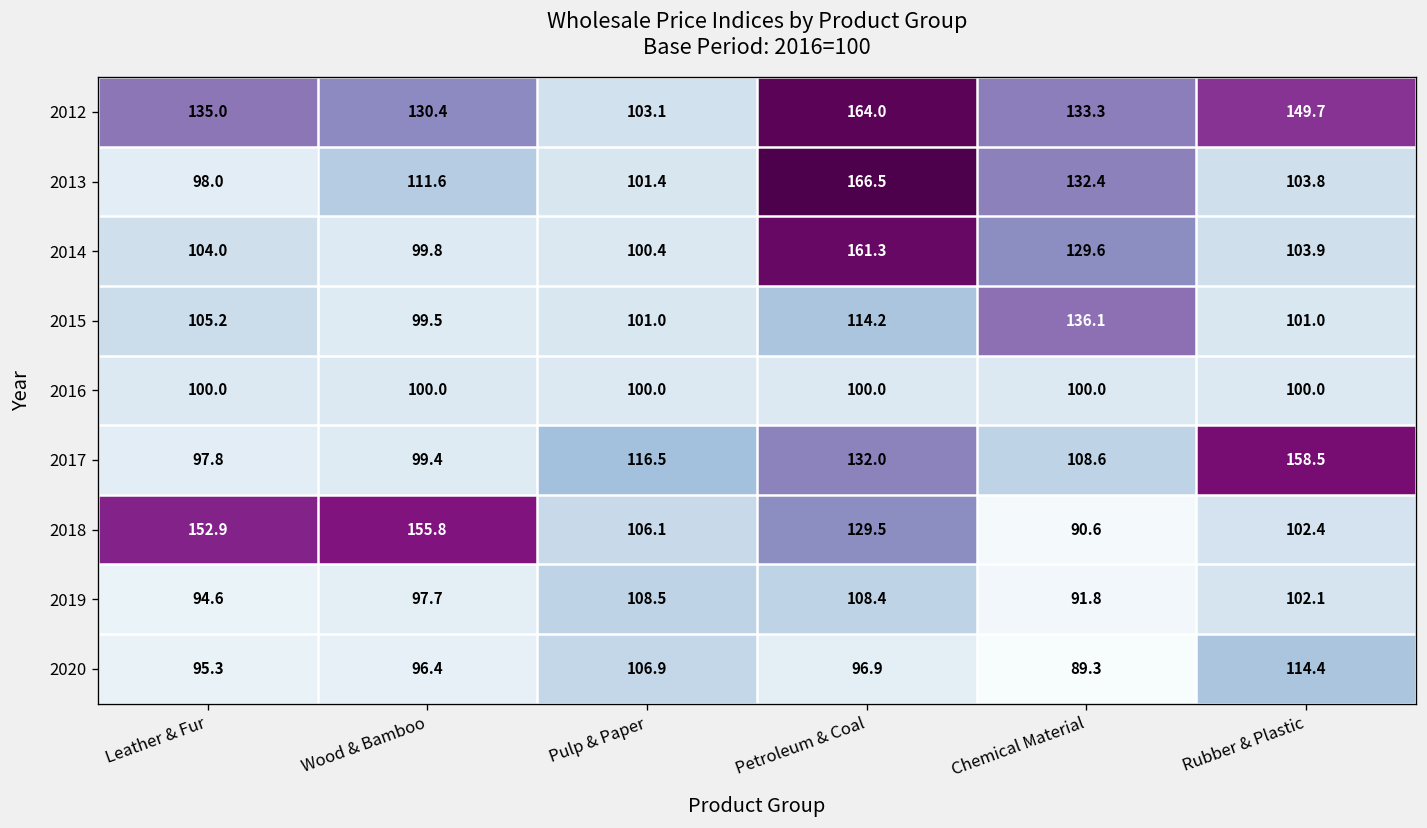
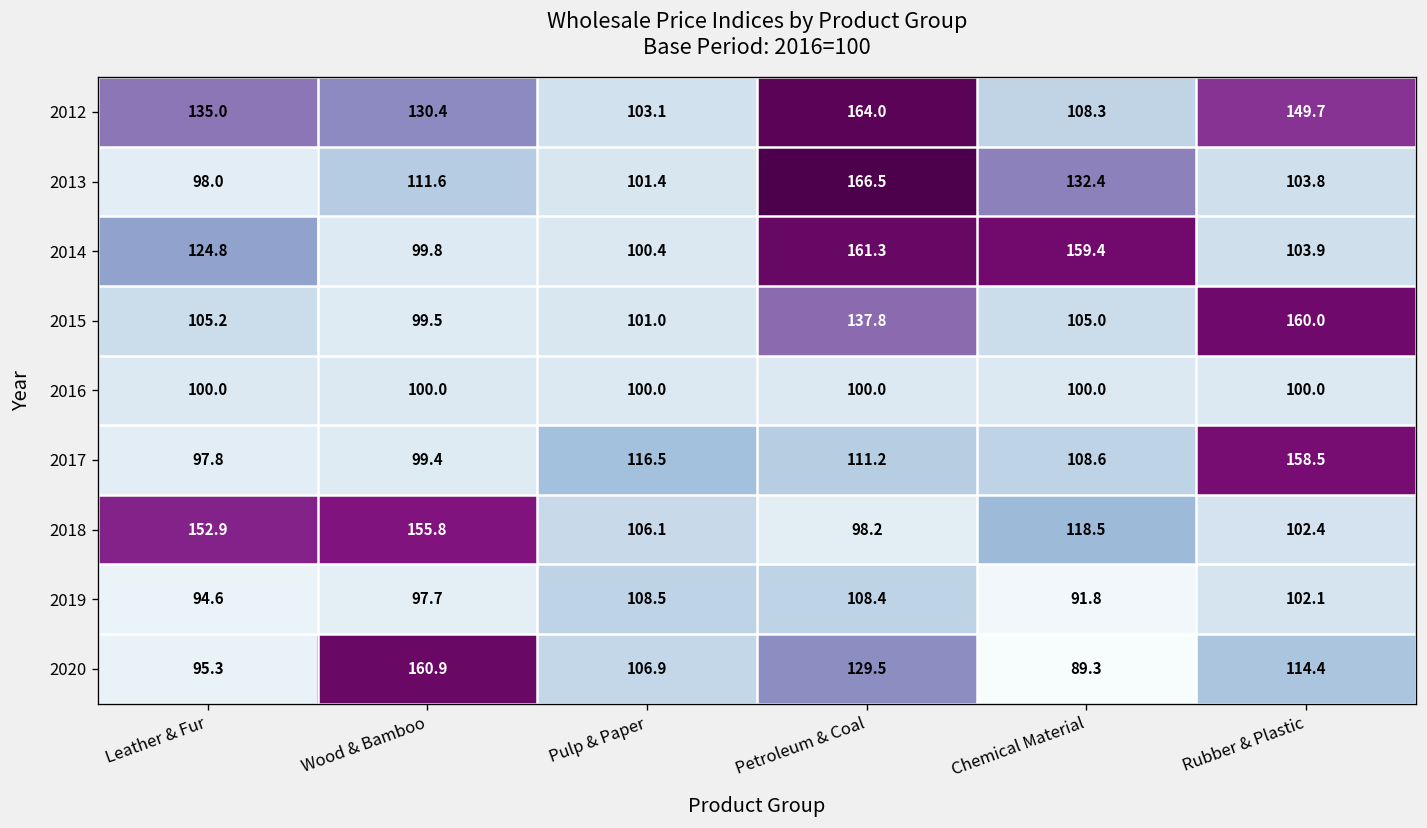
  {
    "2012": {
      "Leather & Fur": 135.0,
      "Wood & Bamboo": 130.4,
      "Pulp & Paper": 103.1,
      "Petroleum & Coal": 164.0,
-     "Chemical Material": 133.3,
+     "Chemical Material": 108.3,
      "Rubber & Plastic": 149.7
    },
    "2013": {
      "Leather & Fur": 98.0,
      "Wood & Bamboo": 111.6,
      "Pulp & Paper": 101.4,
      "Petroleum & Coal": 166.5,
      "Chemical Material": 132.4,
      "Rubber & Plastic": 103.8
    },
    "2014": {
-     "Leather & Fur": 104.0,
+     "Leather & Fur": 124.8,
      "Wood & Bamboo": 99.8,
      "Pulp & Paper": 100.4,
      "Petroleum & Coal": 161.3,
-     "Chemical Material": 129.6,
+     "Chemical Material": 159.4,
      "Rubber & Plastic": 103.9
    },
    "2015": {
      "Leather & Fur": 105.2,
      "Wood & Bamboo": 99.5,
      "Pulp & Paper": 101.0,
-     "Petroleum & Coal": 114.2,
-     "Chemical Material": 136.1,
-     "Rubber & Plastic": 101.0
+     "Petroleum & Coal": 137.8,
+     "Chemical Material": 105.0,
+     "Rubber & Plastic": 160.0
    },
    "2016": {
      "Leather & Fur": 100.0,
      "Wood & Bamboo": 100.0,
      "Pulp & Paper": 100.0,
      "Petroleum & Coal": 100.0,
      "Chemical Material": 100.0,
      "Rubber & Plastic": 100.0
    },
    "2017": {
      "Leather & Fur": 97.8,
      "Wood & Bamboo": 99.4,
      "Pulp & Paper": 116.5,
-     "Petroleum & Coal": 132.0,
+     "Petroleum & Coal": 111.2,
      "Chemical Material": 108.6,
      "Rubber & Plastic": 158.5
    },
    "2018": {
      "Leather & Fur": 152.9,
      "Wood & Bamboo": 155.8,
      "Pulp & Paper": 106.1,
-     "Petroleum & Coal": 129.5,
-     "Chemical Material": 90.6,
+     "Petroleum & Coal": 98.2,
+     "Chemical Material": 118.5,
      "Rubber & Plastic": 102.4
    },
    "2019": {
      "Leather & Fur": 94.6,
      "Wood & Bamboo": 97.7,
      "Pulp & Paper": 108.5,
      "Petroleum & Coal": 108.4,
      "Chemical Material": 91.8,
      "Rubber & Plastic": 102.1
    },
    "2020": {
      "Leather & Fur": 95.3,
-     "Wood & Bamboo": 96.4,
+     "Wood & Bamboo": 160.9,
      "Pulp & Paper": 106.9,
-     "Petroleum & Coal": 96.9,
+     "Petroleum & Coal": 129.5,
      "Chemical Material": 89.3,
      "Rubber & Plastic": 114.4
    }
  }
